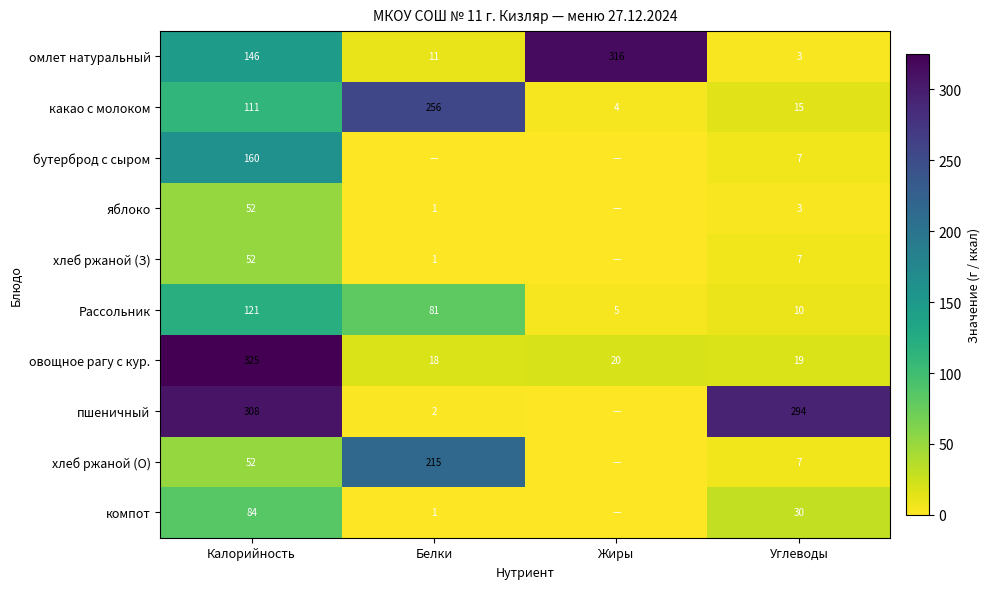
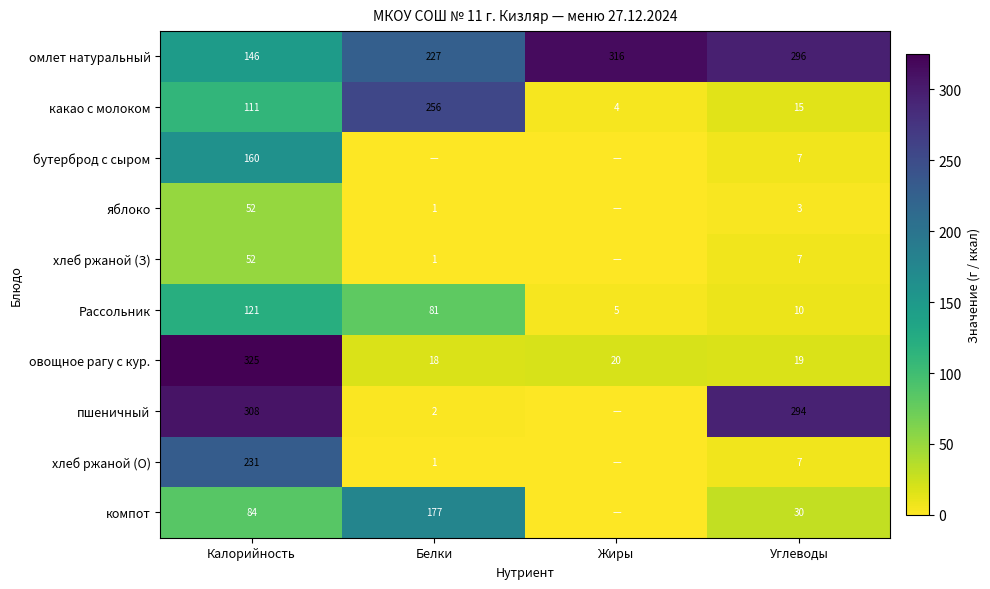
  {
    "омлет натуральный": {
      "Калорийность": 146,
-     "Белки": 11,
+     "Белки": 227,
      "Жиры": 316,
-     "Углеводы": 3
+     "Углеводы": 296
    },
    "какао с молоком": {
      "Калорийность": 111,
      "Белки": 256,
      "Жиры": 4,
      "Углеводы": 15
    },
    "бутерброд с сыром": {
      "Калорийность": 160,
      "Углеводы": 7
    },
    "яблоко": {
      "Калорийность": 52,
      "Белки": 1,
      "Углеводы": 3
    },
    "хлеб ржаной (З)": {
      "Калорийность": 52,
      "Белки": 1,
      "Углеводы": 7
    },
    "Рассольник": {
      "Калорийность": 121,
      "Белки": 81,
      "Жиры": 5,
      "Углеводы": 10
    },
    "овощное рагу с кур.": {
      "Калорийность": 325,
      "Белки": 18,
      "Жиры": 20,
      "Углеводы": 19
    },
    "пшеничный": {
      "Калорийность": 308,
      "Белки": 2,
      "Углеводы": 294
    },
    "хлеб ржаной (О)": {
-     "Калорийность": 52,
-     "Белки": 215,
+     "Калорийность": 231,
+     "Белки": 1,
      "Углеводы": 7
    },
    "компот": {
      "Калорийность": 84,
-     "Белки": 1,
+     "Белки": 177,
      "Углеводы": 30
    }
  }
